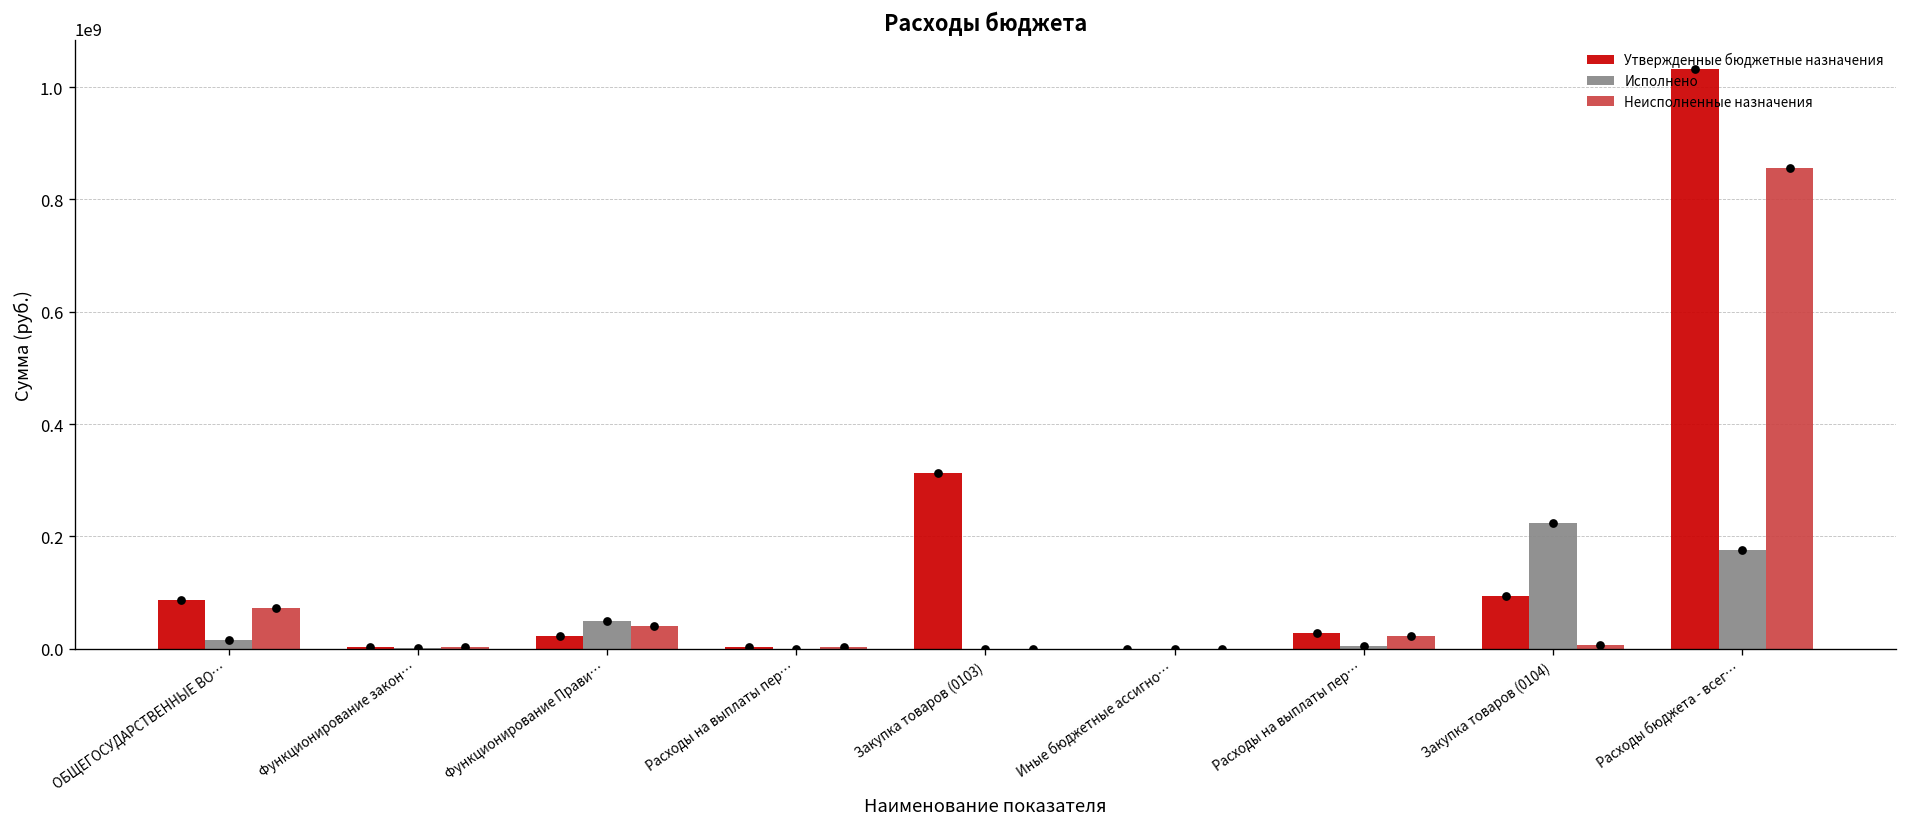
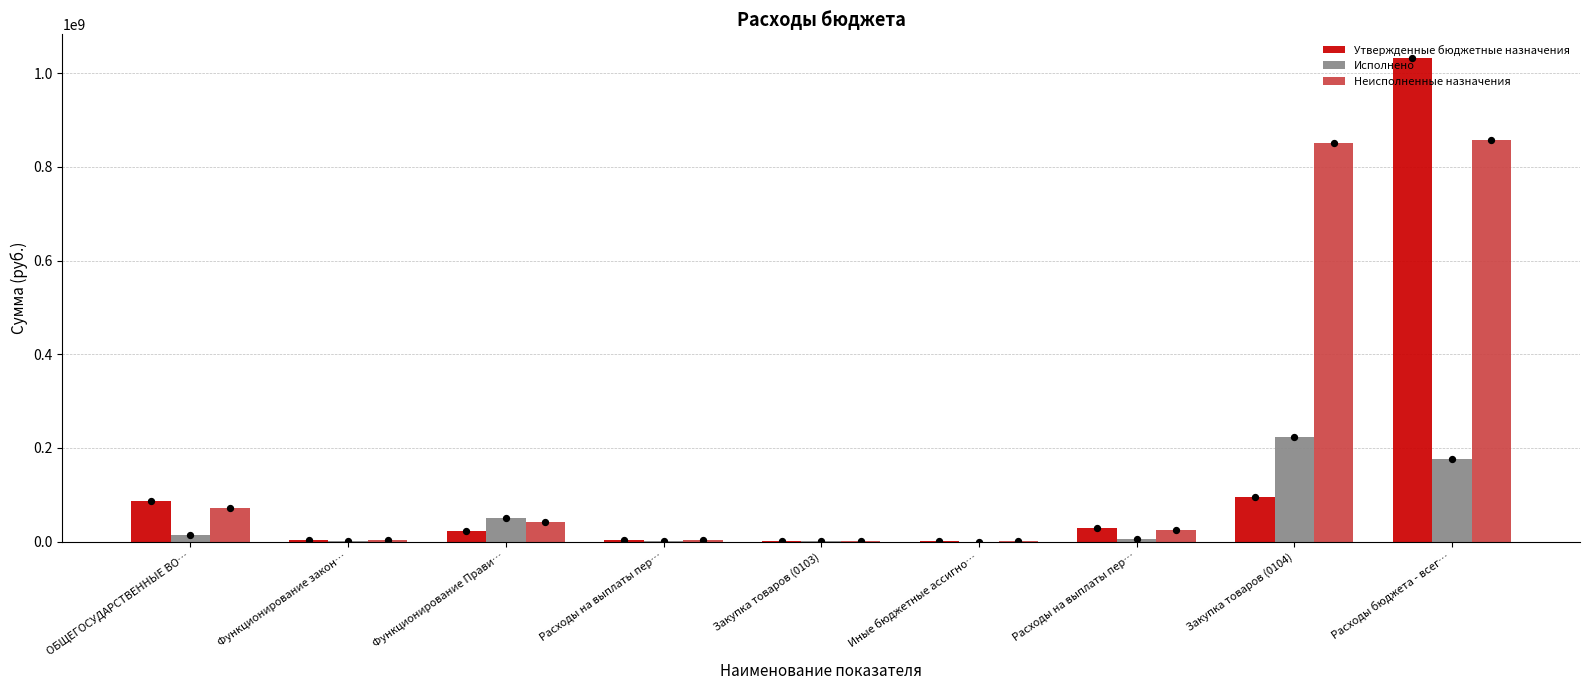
  {
    "Утвержденные бюджетные назначения": {
      "ОБЩЕГОСУДАРСТВЕННЫЕ ВО…": 90000000,
      "Функционирование Прави…": 20000000,
-     "Закупка товаров (0103)": 310000000,
+     "Закупка товаров (0103)": 0,
      "Закупка товаров (0104)": 90000000,
      "Расходы бюджета - всег…": 1030000000
    },
    "Исполнено": {
      "ОБЩЕГОСУДАРСТВЕННЫЕ ВО…": 10000000,
      "Функционирование Прави…": 50000000,
      "Иные бюджетные ассигно…": 0,
      "Закупка товаров (0104)": 220000000,
      "Расходы бюджета - всег…": 180000000
    },
    "Неисполненные назначения": {
      "ОБЩЕГОСУДАРСТВЕННЫЕ ВО…": 70000000,
      "Функционирование Прави…": 40000000,
-     "Закупка товаров (0104)": 10000000,
+     "Закупка товаров (0104)": 850000000,
      "Расходы бюджета - всег…": 860000000
    }
  }
